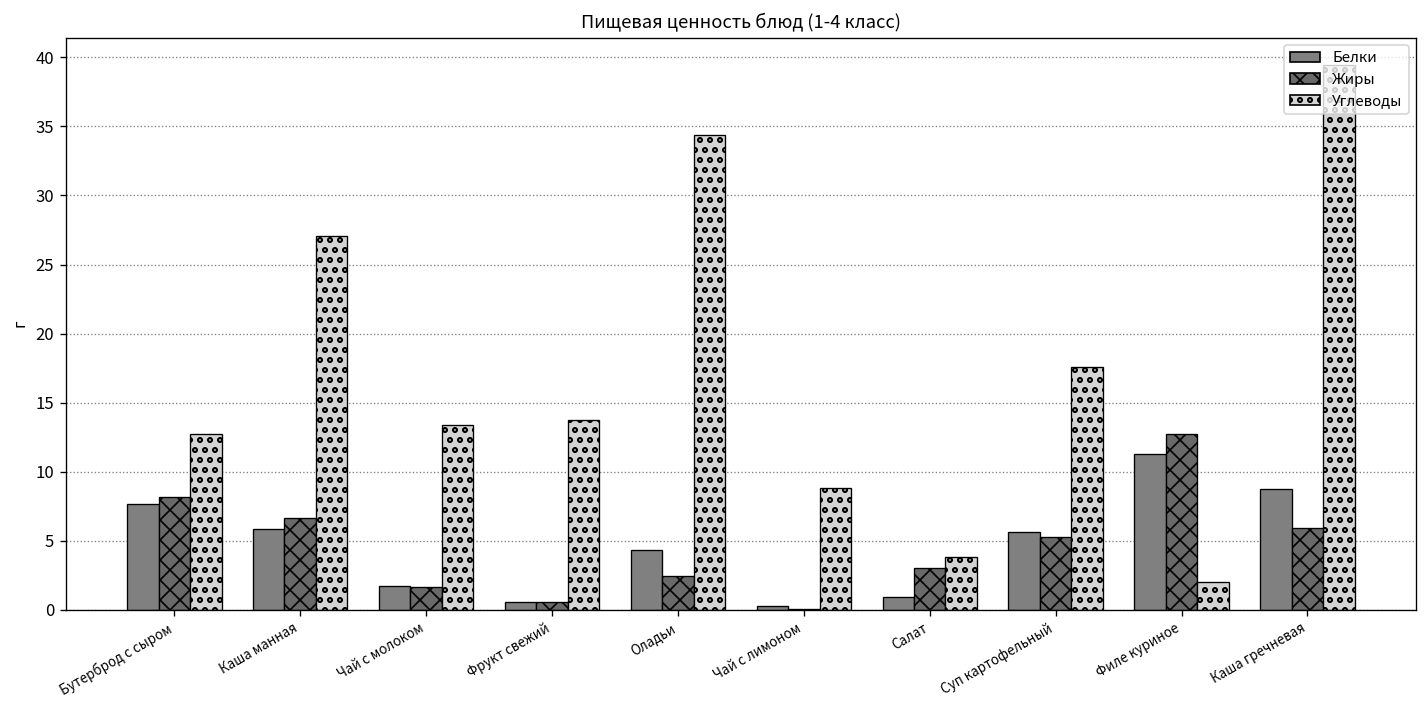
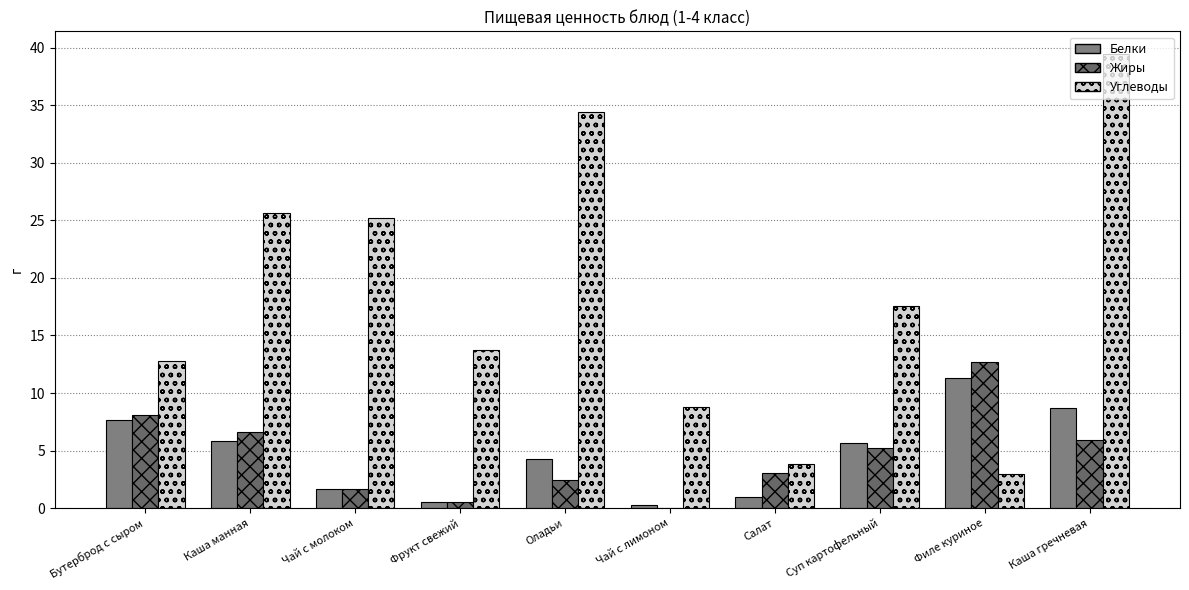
  {
    "Углеводы": {
      "Бутерброд с сыром": 12.8,
-     "Каша манная": 27.1,
-     "Чай с молоком": 13.4,
+     "Каша манная": 25.7,
+     "Чай с молоком": 25.2,
      "Фрукт свежий": 13.7,
      "Оладьи": 34.4,
      "Чай с лимоном": 8.8,
      "Салат": 3.8,
      "Суп картофельный": 17.6,
-     "Филе куриное": 2.0
+     "Филе куриное": 3.0
    }
  }
